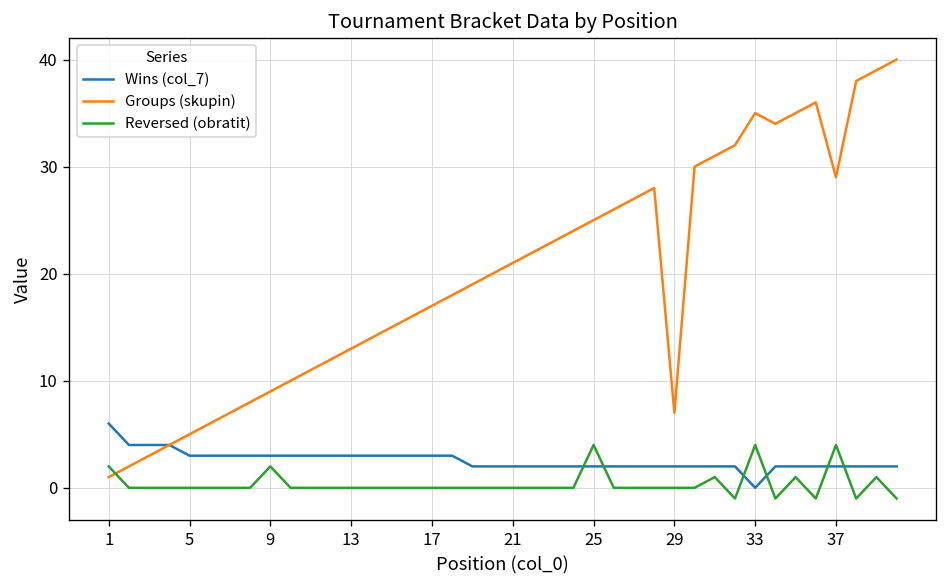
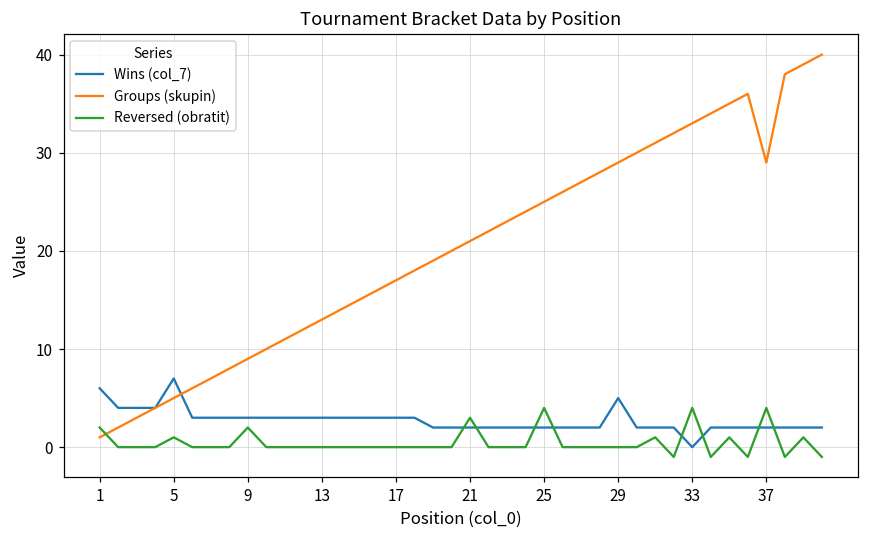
  {
    "Wins (col_7)": {
      "1": 6,
-     "5": 3,
+     "5": 7,
      "9": 3,
      "13": 3,
      "17": 3,
      "21": 2,
      "25": 2,
-     "29": 2,
+     "29": 5,
      "33": 0,
      "37": 2
    },
    "Groups (skupin)": {
      "1": 1,
      "5": 5,
      "9": 9,
      "13": 13,
      "17": 17,
      "21": 21,
      "25": 25,
-     "29": 7,
-     "33": 35,
+     "29": 29,
+     "33": 33,
      "37": 29
    },
    "Reversed (obratit)": {
      "1": 2,
-     "5": 0,
+     "5": 1,
      "9": 2,
      "13": 0,
      "17": 0,
-     "21": 0,
+     "21": 3,
      "25": 4,
      "29": 0,
      "33": 4,
      "37": 4
    }
  }
